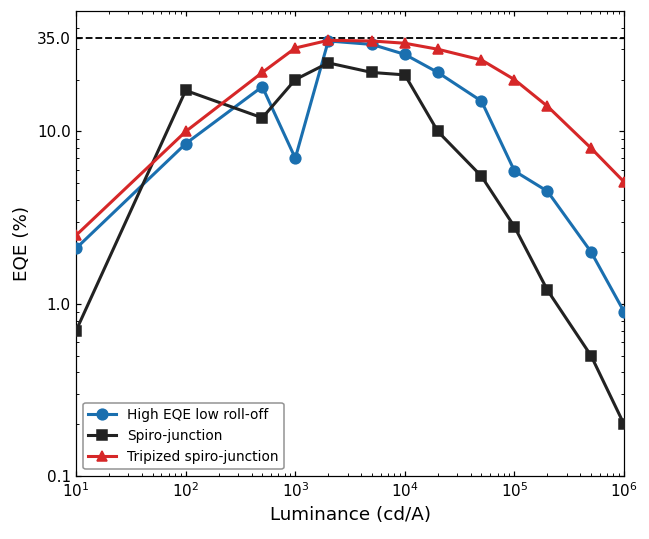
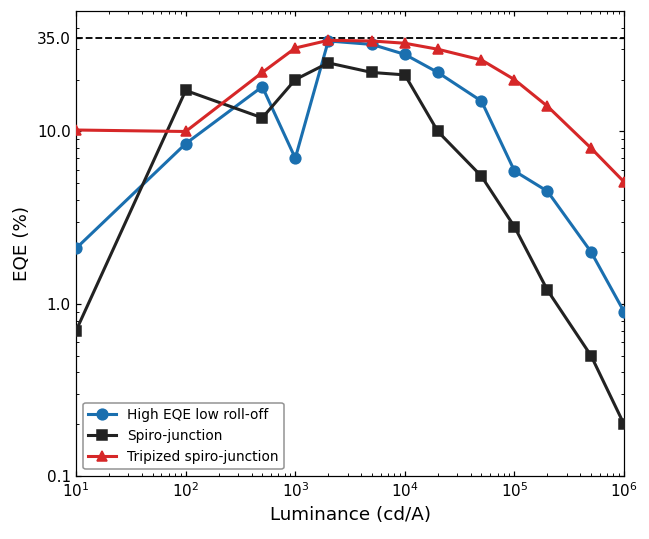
  {
    "High EQE low roll-off": {
      "10^1": 2.1,
      "10^2": 9,
      "10^3": 7,
      "10^4": 28,
      "10^5": 5.9,
      "10^6": 0.9
    },
    "Spiro-junction": {
      "10^1": 0.7,
      "10^2": 17,
      "10^3": 20,
      "10^4": 21,
      "10^5": 2.8,
      "10^6": 0.2
    },
    "Tripized spiro-junction": {
-     "10^1": 2.5,
+     "10^1": 10,
      "10^2": 10,
      "10^3": 31,
      "10^4": 33,
      "10^5": 20,
      "10^6": 5.1
    }
  }
